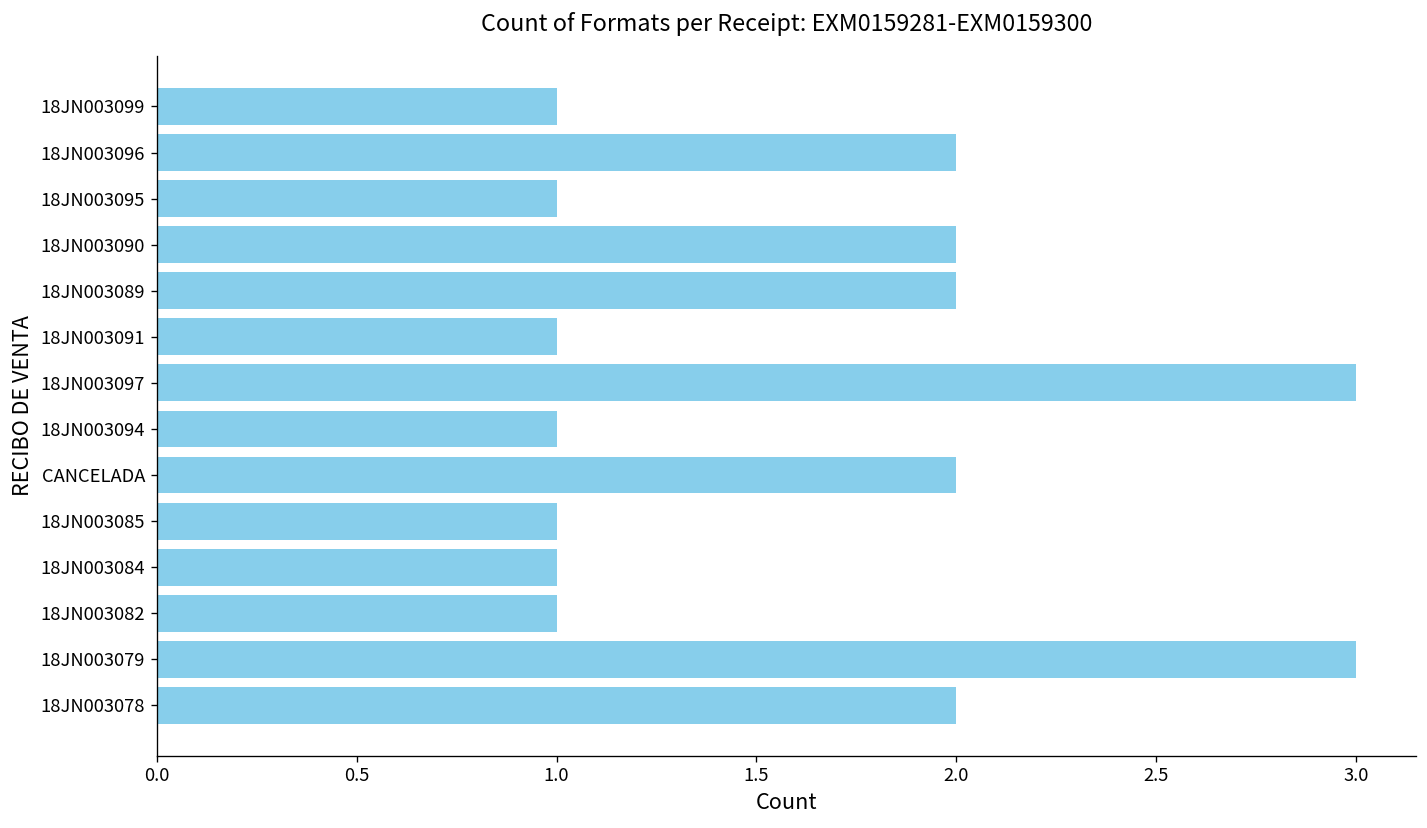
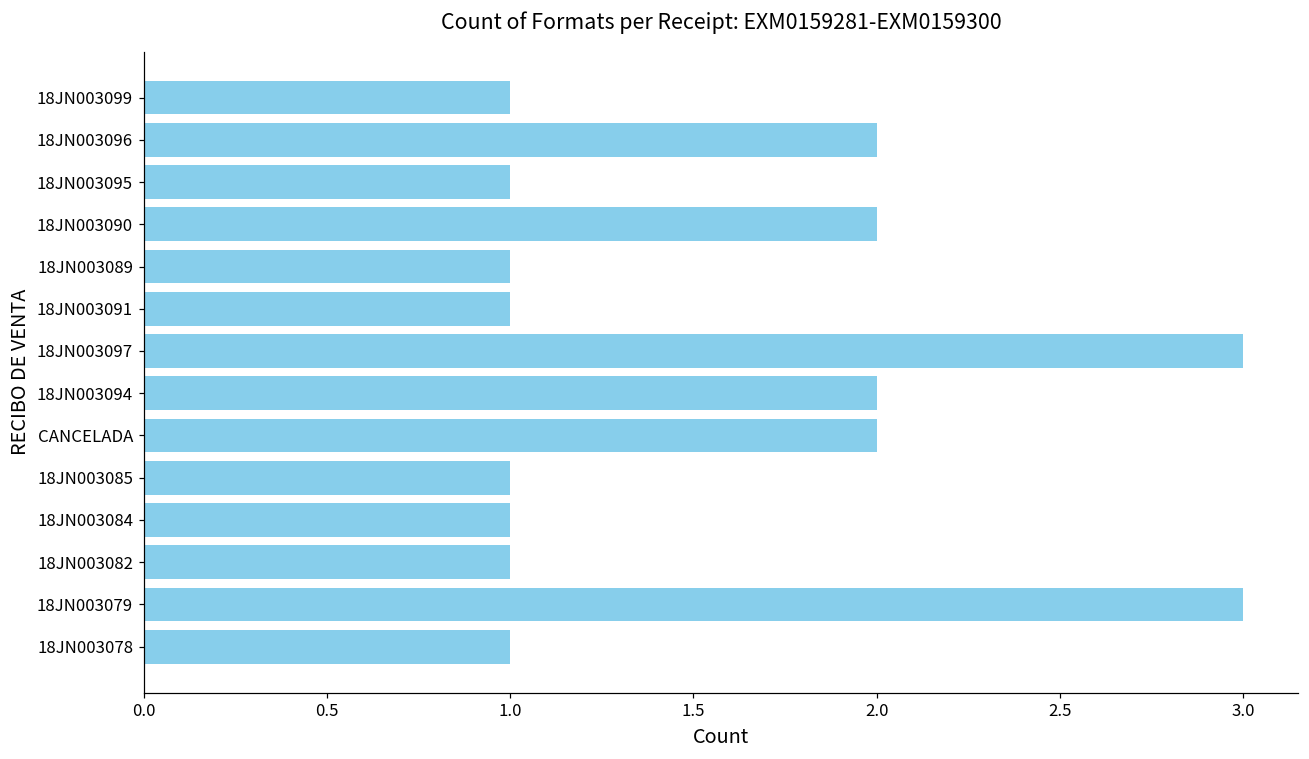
  {
    "18JN003099": 1,
    "18JN003096": 2,
    "18JN003095": 1,
    "18JN003090": 2,
-   "18JN003089": 2,
+   "18JN003089": 1,
    "18JN003091": 1,
    "18JN003097": 3,
-   "18JN003094": 1,
+   "18JN003094": 2,
    "CANCELADA": 2,
    "18JN003085": 1,
    "18JN003084": 1,
    "18JN003082": 1,
    "18JN003079": 3,
-   "18JN003078": 2
+   "18JN003078": 1
  }
